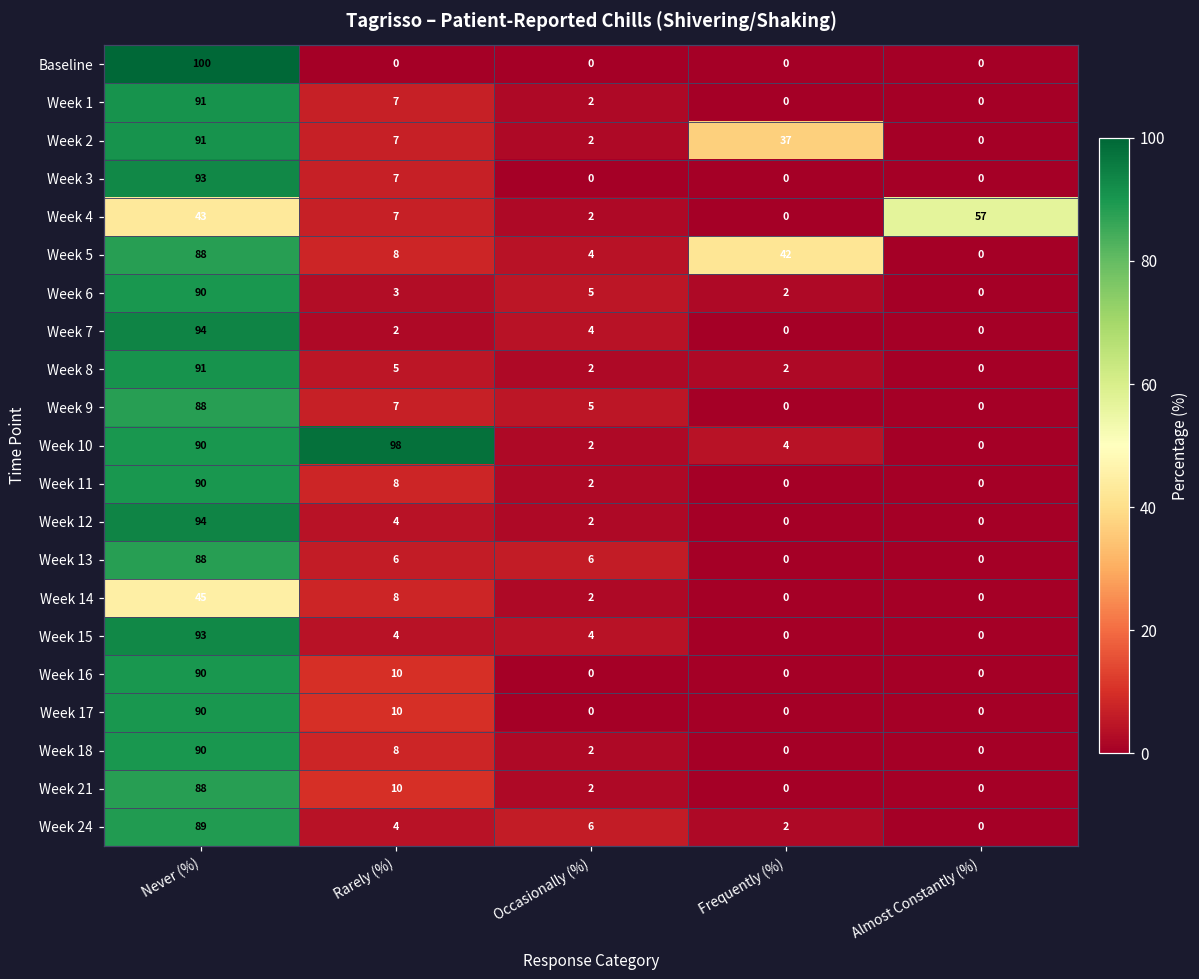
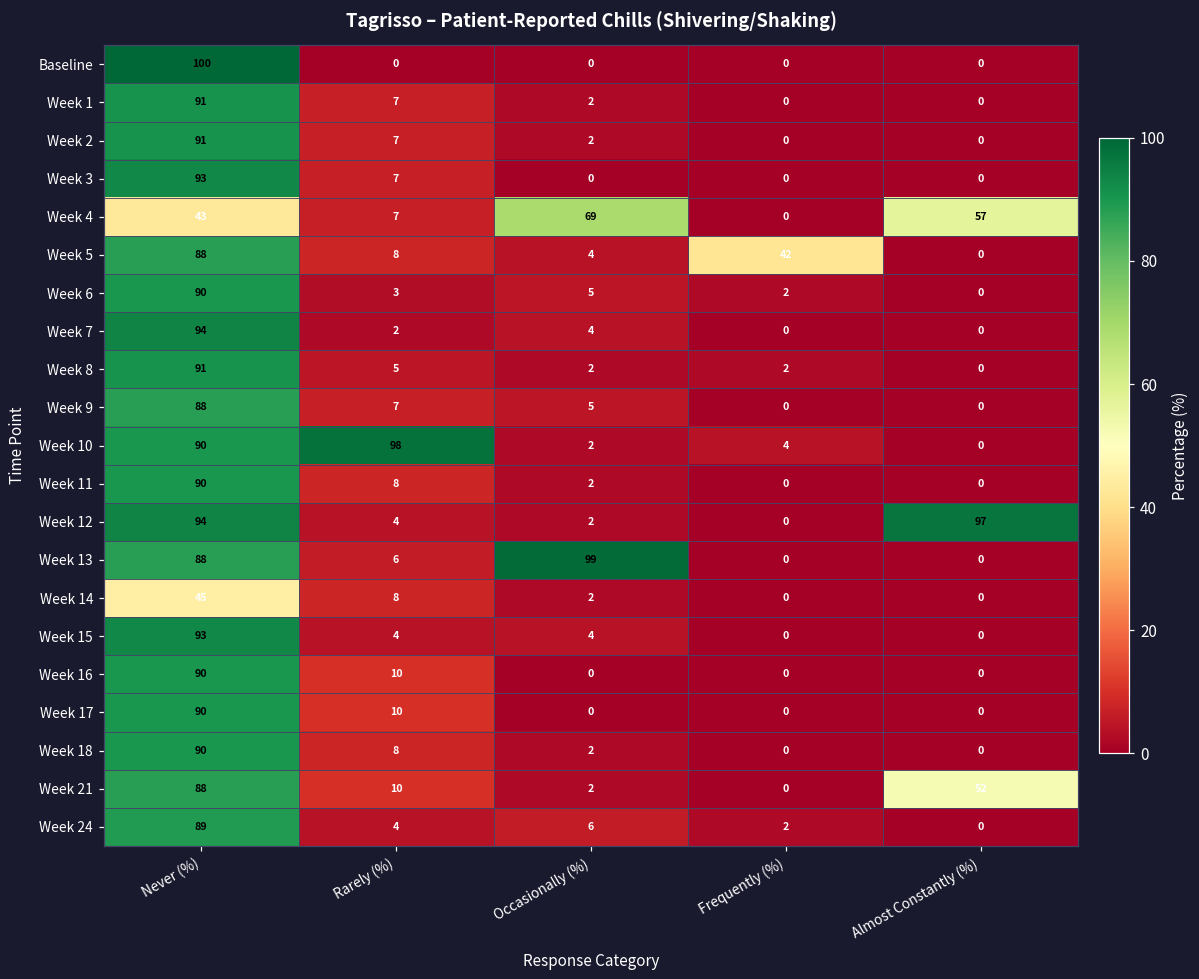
  {
    "Baseline": {
      "Never (%)": 100,
      "Rarely (%)": 0,
      "Occasionally (%)": 0,
      "Frequently (%)": 0,
      "Almost Constantly (%)": 0
    },
    "Week 1": {
      "Never (%)": 91,
      "Rarely (%)": 7,
      "Occasionally (%)": 2,
      "Frequently (%)": 0,
      "Almost Constantly (%)": 0
    },
    "Week 2": {
      "Never (%)": 91,
      "Rarely (%)": 7,
      "Occasionally (%)": 2,
-     "Frequently (%)": 37,
+     "Frequently (%)": 0,
      "Almost Constantly (%)": 0
    },
    "Week 3": {
      "Never (%)": 93,
      "Rarely (%)": 7,
      "Occasionally (%)": 0,
      "Frequently (%)": 0,
      "Almost Constantly (%)": 0
    },
    "Week 4": {
      "Never (%)": 43,
      "Rarely (%)": 7,
-     "Occasionally (%)": 2,
+     "Occasionally (%)": 69,
      "Frequently (%)": 0,
      "Almost Constantly (%)": 57
    },
    "Week 5": {
      "Never (%)": 88,
      "Rarely (%)": 8,
      "Occasionally (%)": 4,
      "Frequently (%)": 42,
      "Almost Constantly (%)": 0
    },
    "Week 6": {
      "Never (%)": 90,
      "Rarely (%)": 3,
      "Occasionally (%)": 5,
      "Frequently (%)": 2,
      "Almost Constantly (%)": 0
    },
    "Week 7": {
      "Never (%)": 94,
      "Rarely (%)": 2,
      "Occasionally (%)": 4,
      "Frequently (%)": 0,
      "Almost Constantly (%)": 0
    },
    "Week 8": {
      "Never (%)": 91,
      "Rarely (%)": 5,
      "Occasionally (%)": 2,
      "Frequently (%)": 2,
      "Almost Constantly (%)": 0
    },
    "Week 9": {
      "Never (%)": 88,
      "Rarely (%)": 7,
      "Occasionally (%)": 5,
      "Frequently (%)": 0,
      "Almost Constantly (%)": 0
    },
    "Week 10": {
      "Never (%)": 90,
      "Rarely (%)": 98,
      "Occasionally (%)": 2,
      "Frequently (%)": 4,
      "Almost Constantly (%)": 0
    },
    "Week 11": {
      "Never (%)": 90,
      "Rarely (%)": 8,
      "Occasionally (%)": 2,
      "Frequently (%)": 0,
      "Almost Constantly (%)": 0
    },
    "Week 12": {
      "Never (%)": 94,
      "Rarely (%)": 4,
      "Occasionally (%)": 2,
      "Frequently (%)": 0,
-     "Almost Constantly (%)": 0
+     "Almost Constantly (%)": 97
    },
    "Week 13": {
      "Never (%)": 88,
      "Rarely (%)": 6,
-     "Occasionally (%)": 6,
+     "Occasionally (%)": 99,
      "Frequently (%)": 0,
      "Almost Constantly (%)": 0
    },
    "Week 14": {
      "Never (%)": 45,
      "Rarely (%)": 8,
      "Occasionally (%)": 2,
      "Frequently (%)": 0,
      "Almost Constantly (%)": 0
    },
    "Week 15": {
      "Never (%)": 93,
      "Rarely (%)": 4,
      "Occasionally (%)": 4,
      "Frequently (%)": 0,
      "Almost Constantly (%)": 0
    },
    "Week 16": {
      "Never (%)": 90,
      "Rarely (%)": 10,
      "Occasionally (%)": 0,
      "Frequently (%)": 0,
      "Almost Constantly (%)": 0
    },
    "Week 17": {
      "Never (%)": 90,
      "Rarely (%)": 10,
      "Occasionally (%)": 0,
      "Frequently (%)": 0,
      "Almost Constantly (%)": 0
    },
    "Week 18": {
      "Never (%)": 90,
      "Rarely (%)": 8,
      "Occasionally (%)": 2,
      "Frequently (%)": 0,
      "Almost Constantly (%)": 0
    },
    "Week 21": {
      "Never (%)": 88,
      "Rarely (%)": 10,
      "Occasionally (%)": 2,
      "Frequently (%)": 0,
-     "Almost Constantly (%)": 0
+     "Almost Constantly (%)": 52
    },
    "Week 24": {
      "Never (%)": 89,
      "Rarely (%)": 4,
      "Occasionally (%)": 6,
      "Frequently (%)": 2,
      "Almost Constantly (%)": 0
    }
  }
